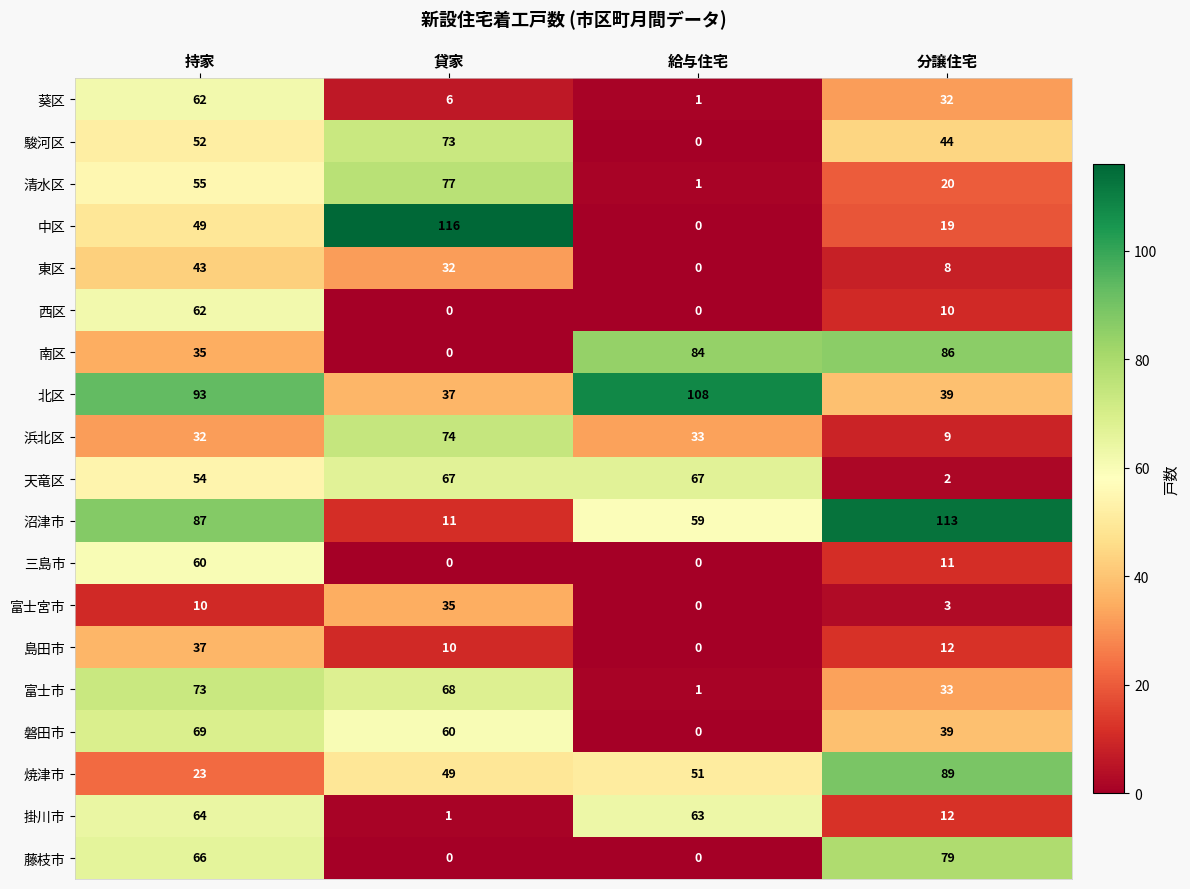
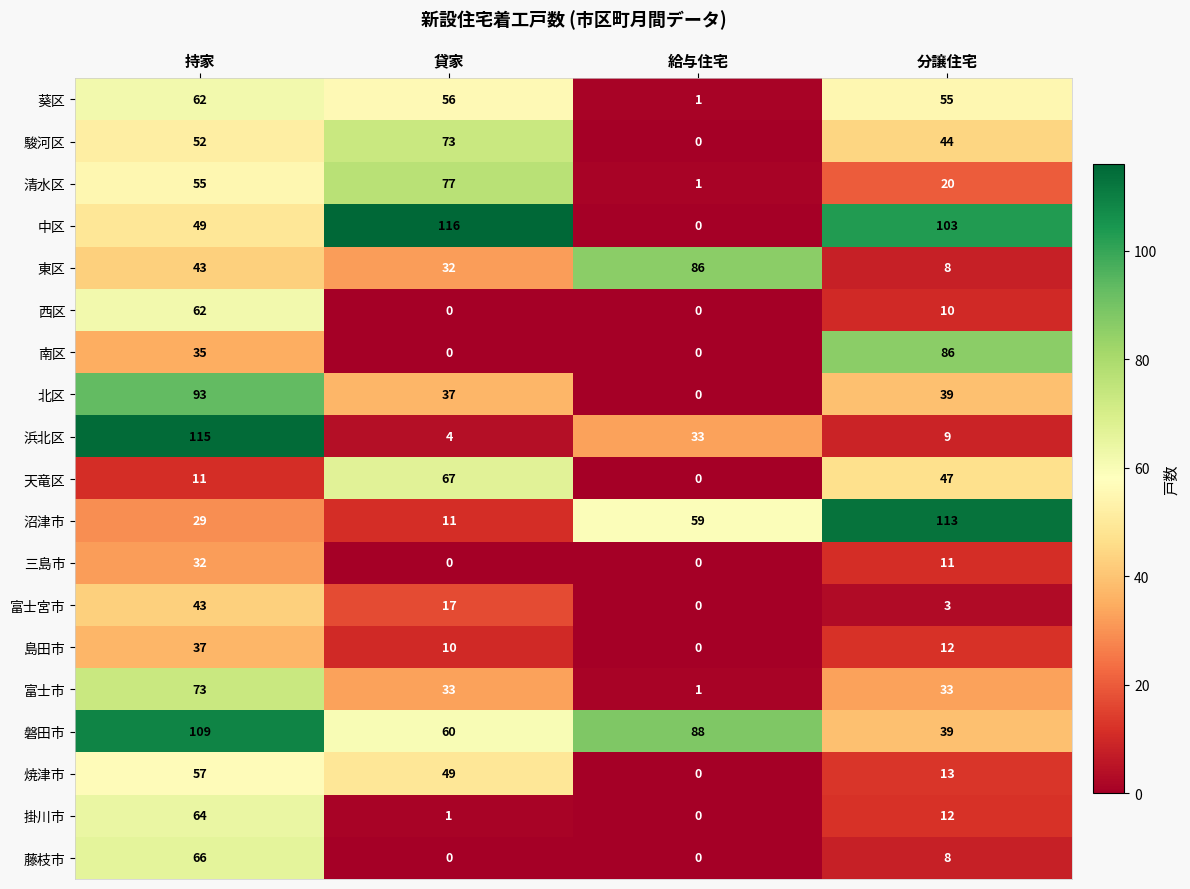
  {
    "葵区": {
      "持家": 62,
-     "貸家": 6,
+     "貸家": 56,
      "給与住宅": 1,
-     "分譲住宅": 32
+     "分譲住宅": 55
    },
    "駿河区": {
      "持家": 52,
      "貸家": 73,
      "給与住宅": 0,
      "分譲住宅": 44
    },
    "清水区": {
      "持家": 55,
      "貸家": 77,
      "給与住宅": 1,
      "分譲住宅": 20
    },
    "中区": {
      "持家": 49,
      "貸家": 116,
      "給与住宅": 0,
-     "分譲住宅": 19
+     "分譲住宅": 103
    },
    "東区": {
      "持家": 43,
      "貸家": 32,
-     "給与住宅": 0,
+     "給与住宅": 86,
      "分譲住宅": 8
    },
    "西区": {
      "持家": 62,
      "貸家": 0,
      "給与住宅": 0,
      "分譲住宅": 10
    },
    "南区": {
      "持家": 35,
      "貸家": 0,
-     "給与住宅": 84,
+     "給与住宅": 0,
      "分譲住宅": 86
    },
    "北区": {
      "持家": 93,
      "貸家": 37,
-     "給与住宅": 108,
+     "給与住宅": 0,
      "分譲住宅": 39
    },
    "浜北区": {
-     "持家": 32,
-     "貸家": 74,
+     "持家": 115,
+     "貸家": 4,
      "給与住宅": 33,
      "分譲住宅": 9
    },
    "天竜区": {
-     "持家": 54,
+     "持家": 11,
      "貸家": 67,
-     "給与住宅": 67,
-     "分譲住宅": 2
+     "給与住宅": 0,
+     "分譲住宅": 47
    },
    "沼津市": {
-     "持家": 87,
+     "持家": 29,
      "貸家": 11,
      "給与住宅": 59,
      "分譲住宅": 113
    },
    "三島市": {
-     "持家": 60,
+     "持家": 32,
      "貸家": 0,
      "給与住宅": 0,
      "分譲住宅": 11
    },
    "富士宮市": {
-     "持家": 10,
-     "貸家": 35,
+     "持家": 43,
+     "貸家": 17,
      "給与住宅": 0,
      "分譲住宅": 3
    },
    "島田市": {
      "持家": 37,
      "貸家": 10,
      "給与住宅": 0,
      "分譲住宅": 12
    },
    "富士市": {
      "持家": 73,
-     "貸家": 68,
+     "貸家": 33,
      "給与住宅": 1,
      "分譲住宅": 33
    },
    "磐田市": {
-     "持家": 69,
+     "持家": 109,
      "貸家": 60,
-     "給与住宅": 0,
+     "給与住宅": 88,
      "分譲住宅": 39
    },
    "焼津市": {
-     "持家": 23,
+     "持家": 57,
      "貸家": 49,
-     "給与住宅": 51,
-     "分譲住宅": 89
+     "給与住宅": 0,
+     "分譲住宅": 13
    },
    "掛川市": {
      "持家": 64,
      "貸家": 1,
-     "給与住宅": 63,
+     "給与住宅": 0,
      "分譲住宅": 12
    },
    "藤枝市": {
      "持家": 66,
      "貸家": 0,
      "給与住宅": 0,
-     "分譲住宅": 79
+     "分譲住宅": 8
    }
  }
